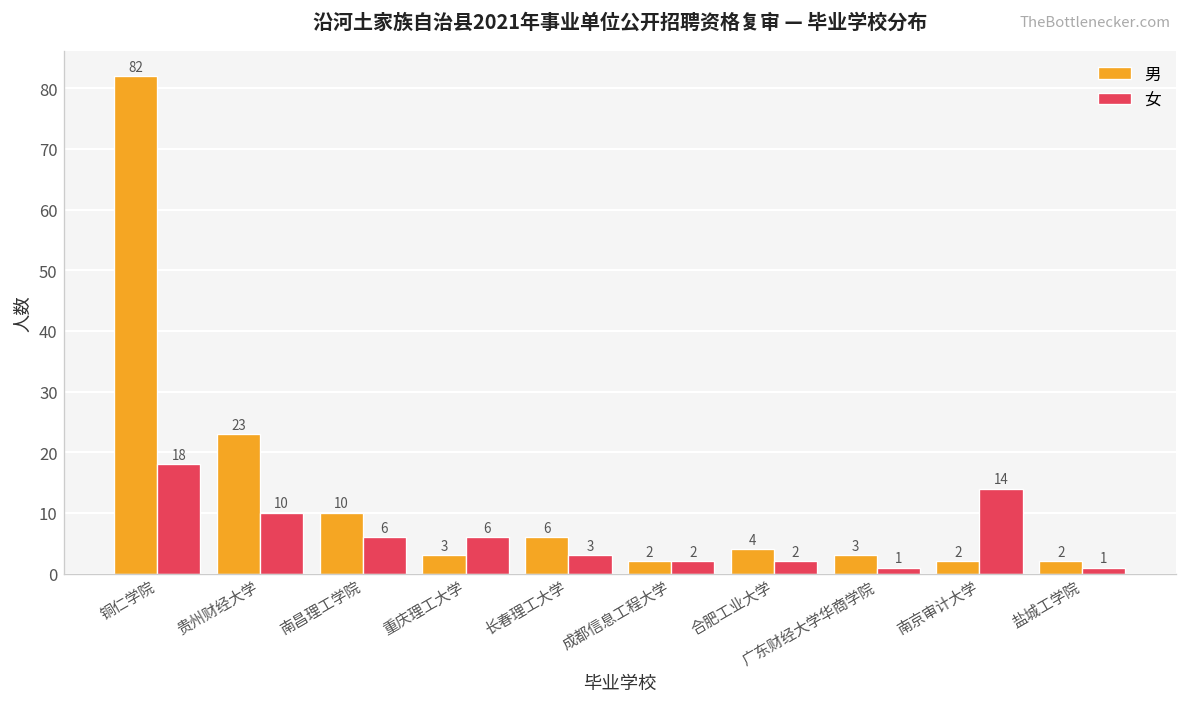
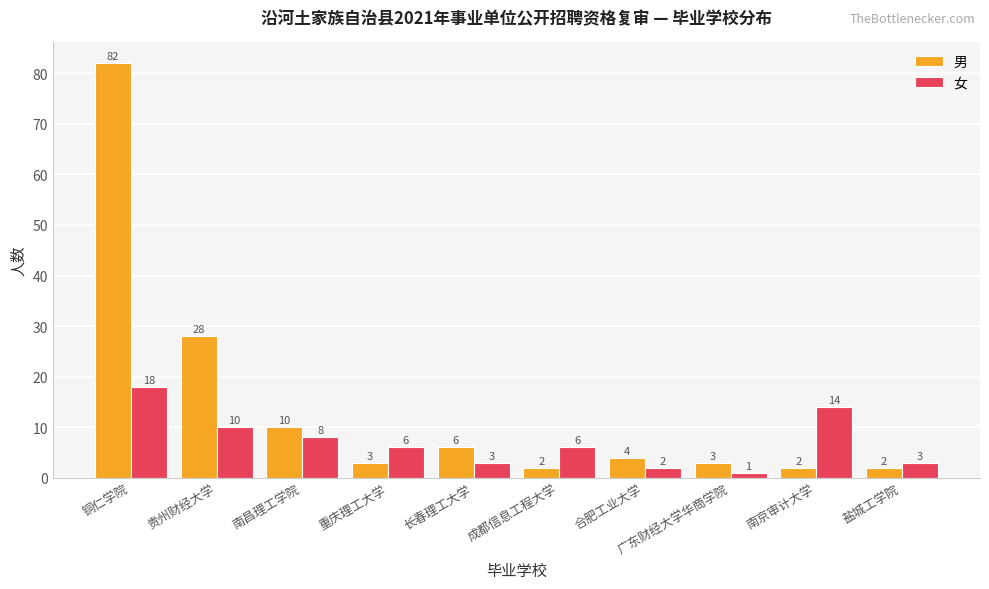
  {
    "男": {
      "铜仁学院": 82,
-     "贵州财经大学": 23,
+     "贵州财经大学": 28,
      "南昌理工学院": 10,
      "重庆理工大学": 3,
      "长春理工大学": 6,
      "成都信息工程大学": 2,
      "合肥工业大学": 4,
      "广东财经大学华商学院": 3,
      "南京审计大学": 2,
      "盐城工学院": 2
    },
    "女": {
      "铜仁学院": 18,
      "贵州财经大学": 10,
-     "南昌理工学院": 6,
+     "南昌理工学院": 8,
      "重庆理工大学": 6,
      "长春理工大学": 3,
-     "成都信息工程大学": 2,
+     "成都信息工程大学": 6,
      "合肥工业大学": 2,
      "广东财经大学华商学院": 1,
      "南京审计大学": 14,
-     "盐城工学院": 1
+     "盐城工学院": 3
    }
  }
